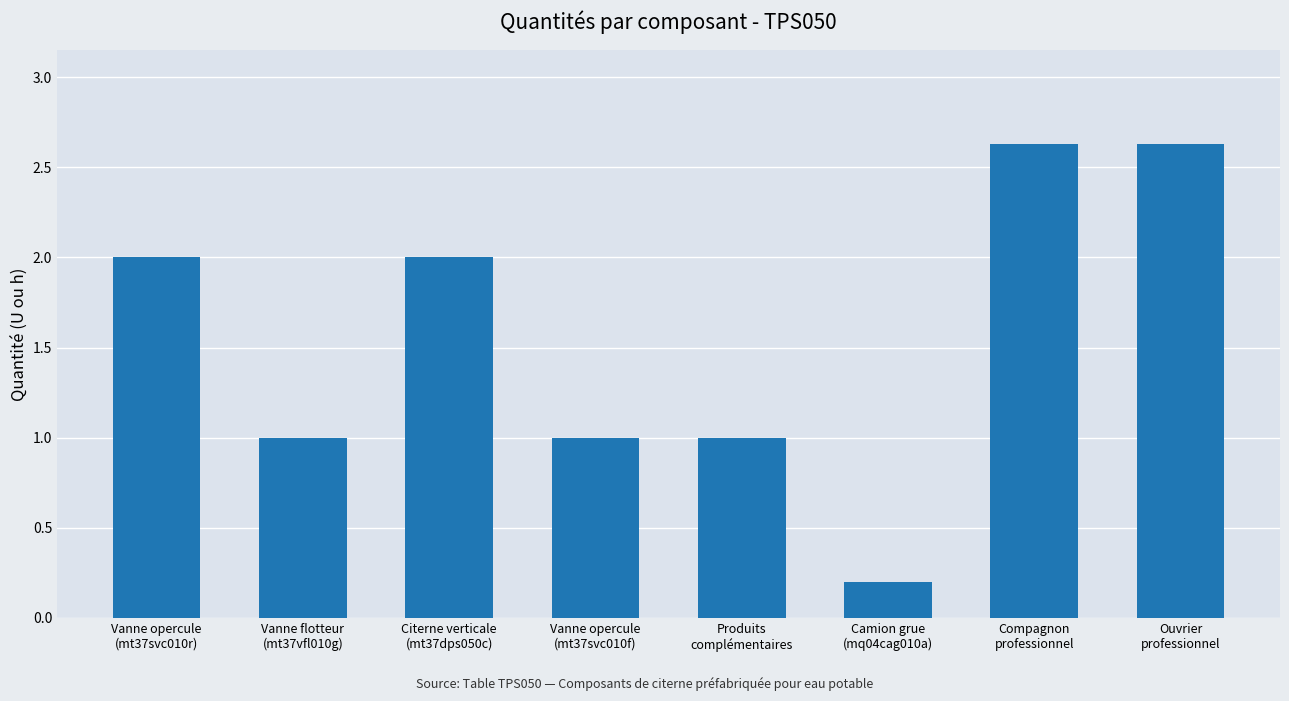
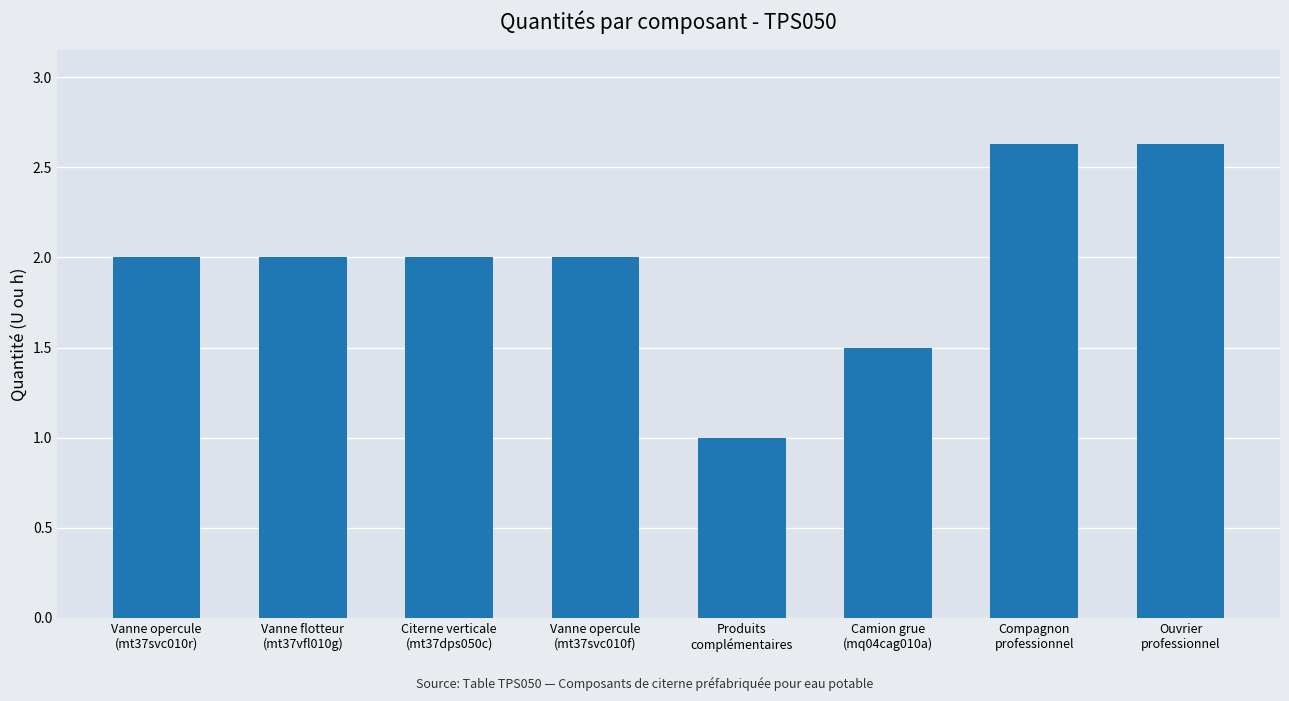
  {
    "Vanne opercule (mt37svc010r)": 2.0,
-   "Vanne flotteur (mt37vfl010g)": 1,
+   "Vanne flotteur (mt37vfl010g)": 2,
    "Citerne verticale (mt37dps050c)": 2.0,
-   "Vanne opercule (mt37svc010f)": 1,
+   "Vanne opercule (mt37svc010f)": 2,
    "Produits complémentaires": 1.0,
-   "Camion grue (mq04cag010a)": 0.2,
+   "Camion grue (mq04cag010a)": 1.5,
    "Compagnon professionnel": 2.63,
    "Ouvrier professionnel": 2.63
  }
